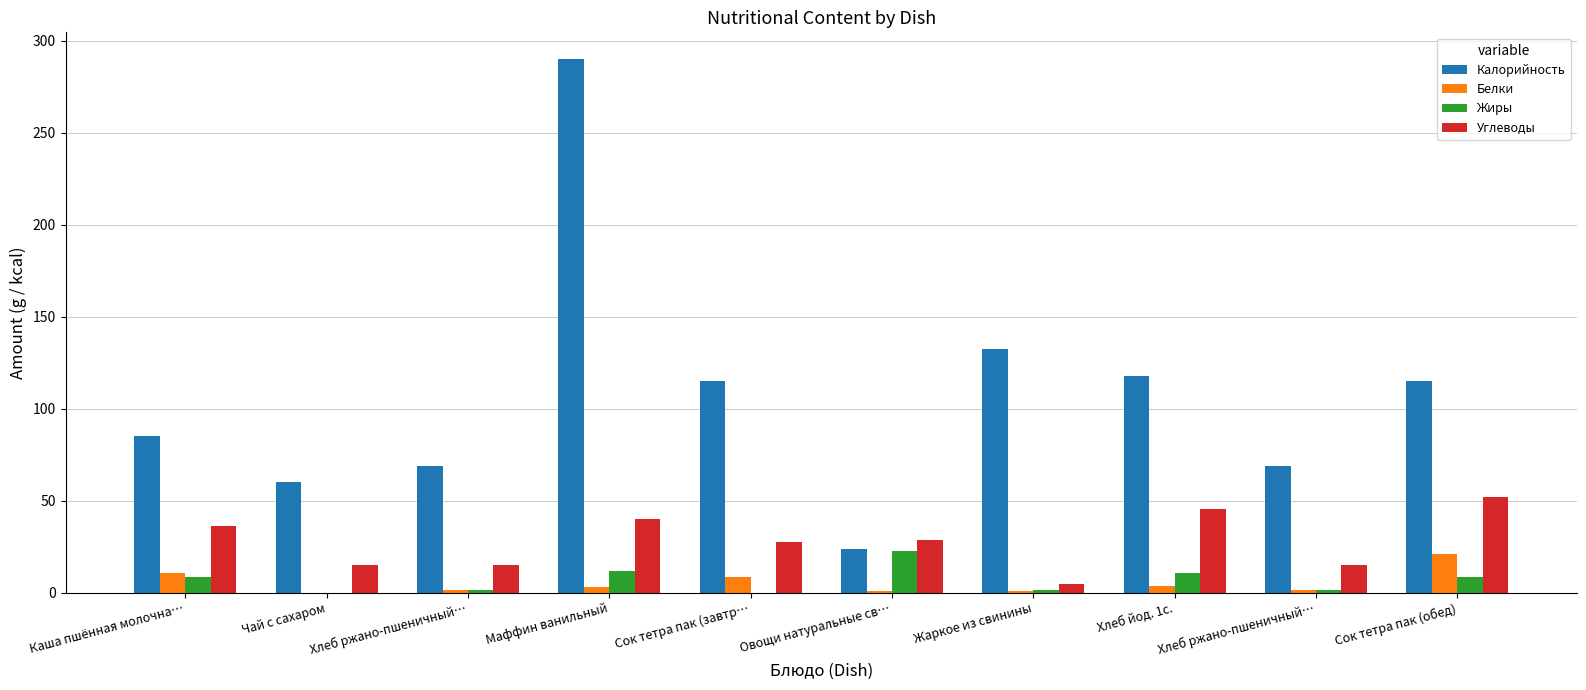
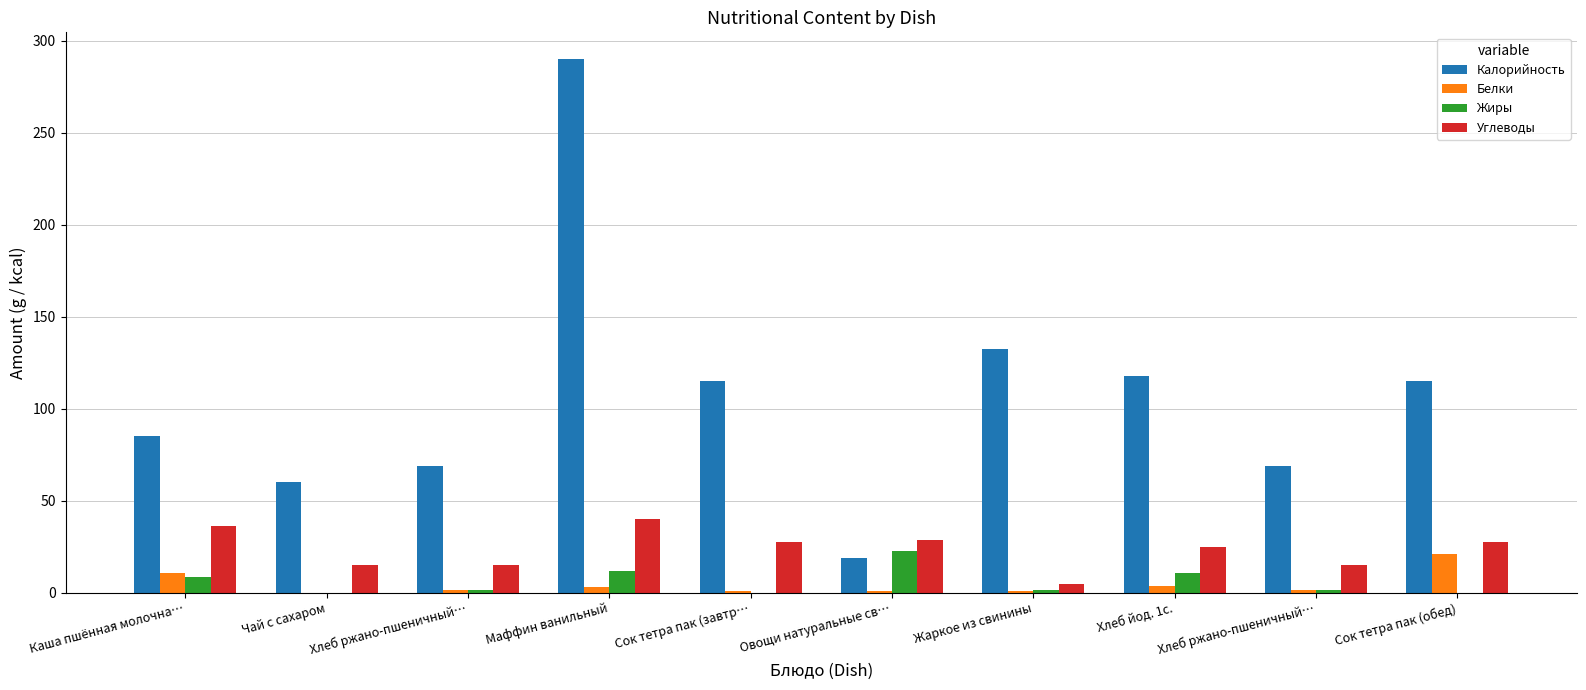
  {
    "Калорийность": {
      "Каша пшённая молочна…": 85,
      "Чай с сахаром": 60,
      "Маффин ванильный": 290,
      "Сок тетра пак (завтр…": 115,
-     "Овощи натуральные св…": 24,
+     "Овощи натуральные св…": 19,
      "Жаркое из свинины": 132,
      "Хлеб йод. 1с.": 118,
      "Сок тетра пак (обед)": 115
    },
    "Белки": {
      "Каша пшённая молочна…": 11,
      "Маффин ванильный": 3,
-     "Сок тетра пак (завтр…": 9,
+     "Сок тетра пак (завтр…": 1,
      "Хлеб йод. 1с.": 4,
      "Сок тетра пак (обед)": 21
    },
    "Жиры": {
      "Каша пшённая молочна…": 9,
      "Чай с сахаром": 0,
      "Маффин ванильный": 12,
      "Овощи натуральные св…": 22,
      "Хлеб йод. 1с.": 11,
-     "Сок тетра пак (обед)": 8
+     "Сок тетра пак (обед)": 0
    },
    "Углеводы": {
      "Каша пшённая молочна…": 36,
      "Чай с сахаром": 15,
      "Маффин ванильный": 40,
      "Сок тетра пак (завтр…": 28,
      "Овощи натуральные св…": 28,
      "Жаркое из свинины": 5,
-     "Хлеб йод. 1с.": 45,
-     "Сок тетра пак (обед)": 52
+     "Хлеб йод. 1с.": 25,
+     "Сок тетра пак (обед)": 28
    }
  }
